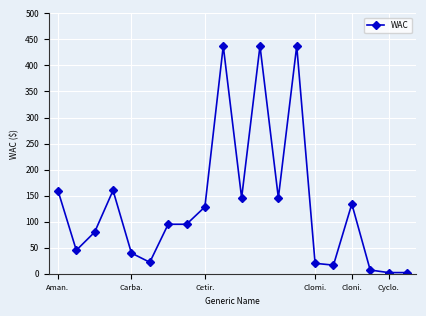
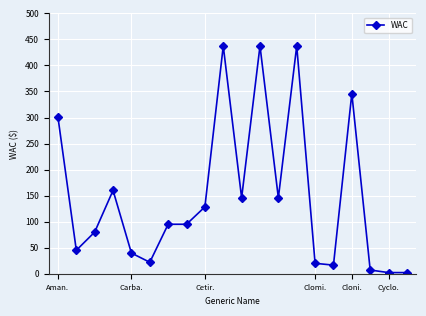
  {
-   "Aman.": 160,
+   "Aman.": 300,
    "Carba.": 40,
    "Cetir.": 130,
    "Clomi.": 20,
-   "Cloni.": 130,
+   "Cloni.": 350,
    "Cyclo.": 0
  }
